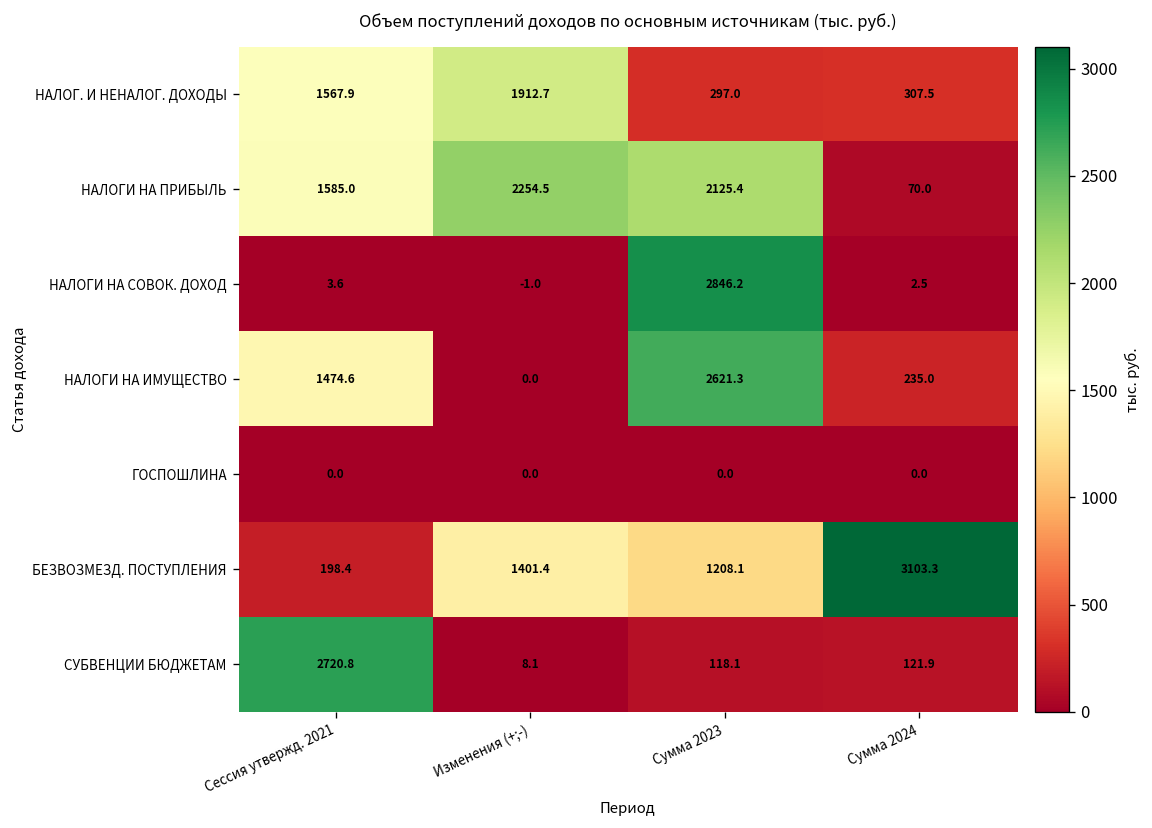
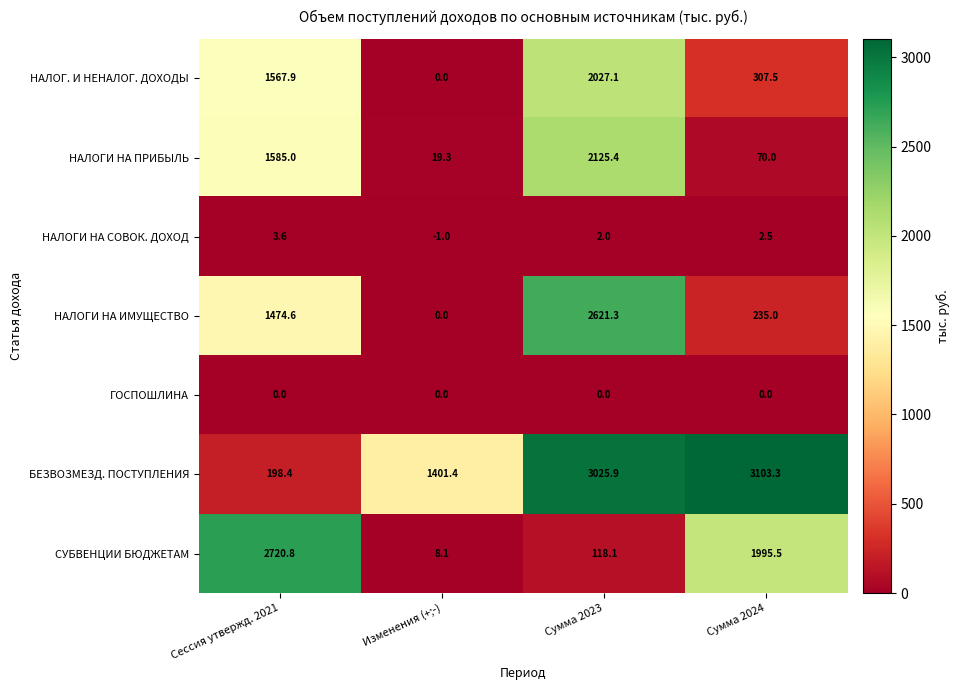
  {
    "НАЛОГ. И НЕНАЛОГ. ДОХОДЫ": {
      "Сессия утвержд. 2021": 1567.9,
-     "Изменения (+;-)": 1912.7,
-     "Сумма 2023": 297.0,
+     "Изменения (+;-)": 0.0,
+     "Сумма 2023": 2027.1,
      "Сумма 2024": 307.5
    },
    "НАЛОГИ НА ПРИБЫЛЬ": {
      "Сессия утвержд. 2021": 1585.0,
-     "Изменения (+;-)": 2254.5,
+     "Изменения (+;-)": 19.3,
      "Сумма 2023": 2125.4,
      "Сумма 2024": 70.0
    },
    "НАЛОГИ НА СОВОК. ДОХОД": {
      "Сессия утвержд. 2021": 3.6,
      "Изменения (+;-)": -1.0,
-     "Сумма 2023": 2846.2,
+     "Сумма 2023": 2.0,
      "Сумма 2024": 2.5
    },
    "НАЛОГИ НА ИМУЩЕСТВО": {
      "Сессия утвержд. 2021": 1474.6,
      "Изменения (+;-)": 0.0,
      "Сумма 2023": 2621.3,
      "Сумма 2024": 235.0
    },
    "ГОСПОШЛИНА": {
      "Сессия утвержд. 2021": 0.0,
      "Изменения (+;-)": 0.0,
      "Сумма 2023": 0.0,
      "Сумма 2024": 0.0
    },
    "БЕЗВОЗМЕЗД. ПОСТУПЛЕНИЯ": {
      "Сессия утвержд. 2021": 198.4,
      "Изменения (+;-)": 1401.4,
-     "Сумма 2023": 1208.1,
+     "Сумма 2023": 3025.9,
      "Сумма 2024": 3103.3
    },
    "СУБВЕНЦИИ БЮДЖЕТАМ": {
      "Сессия утвержд. 2021": 2720.8,
      "Изменения (+;-)": 8.1,
      "Сумма 2023": 118.1,
-     "Сумма 2024": 121.9
+     "Сумма 2024": 1995.5
    }
  }
